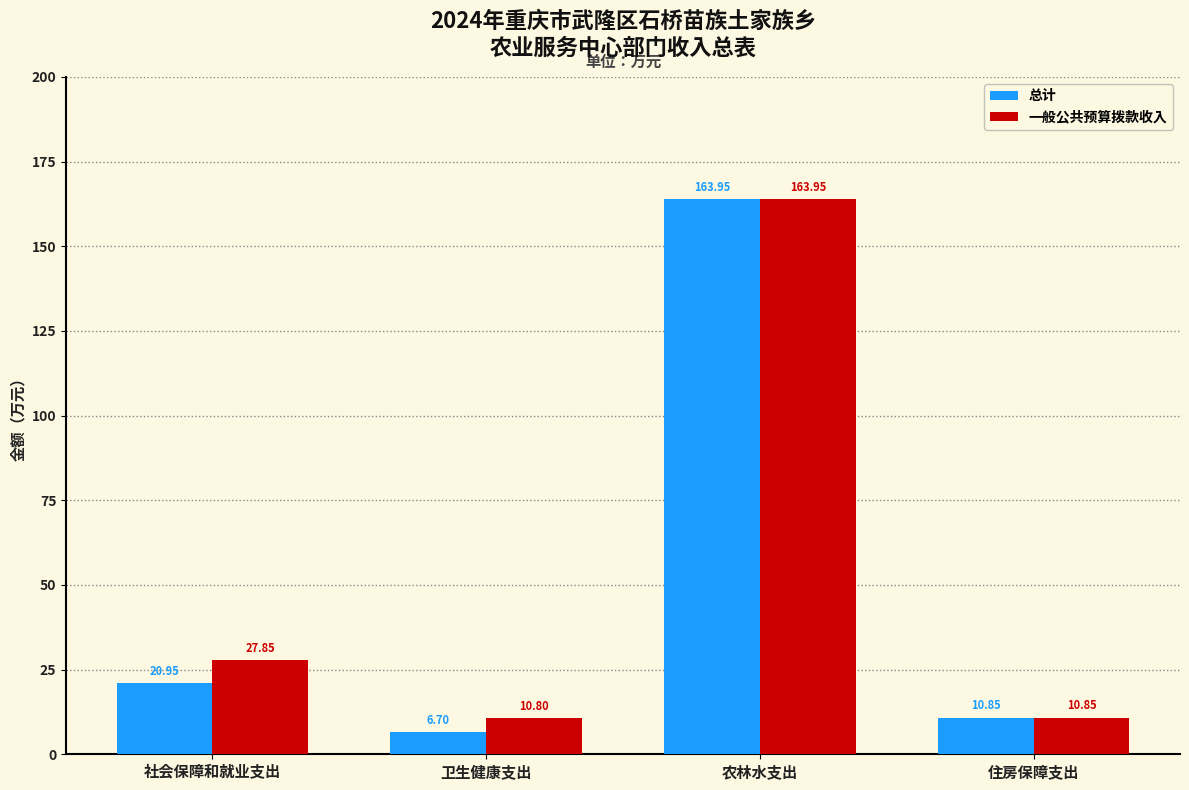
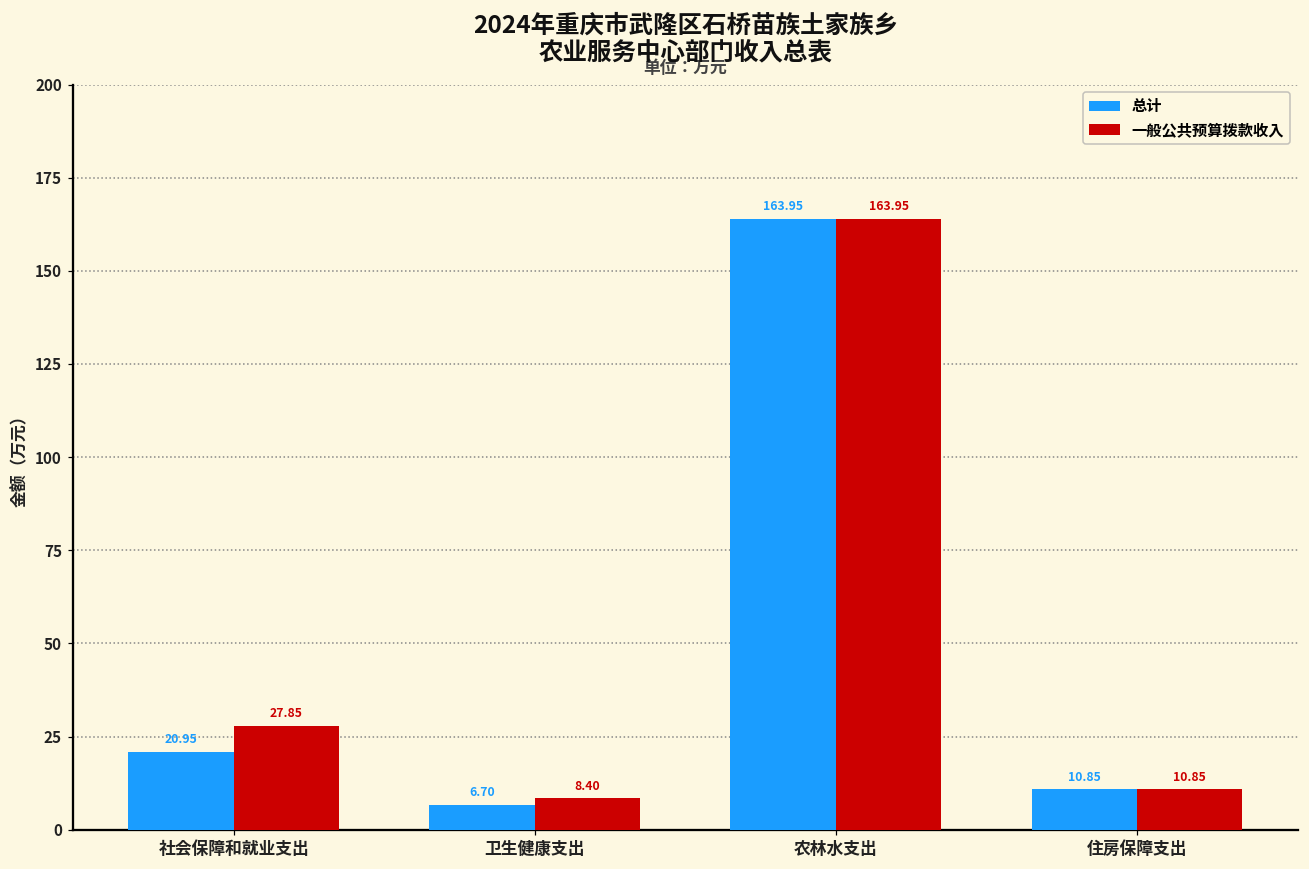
  {
    "总计": {
      "社会保障和就业支出": 20.95,
      "卫生健康支出": 6.70,
      "农林水支出": 163.95,
      "住房保障支出": 10.85
    },
    "一般公共预算拨款收入": {
      "社会保障和就业支出": 27.85,
-     "卫生健康支出": 10.80,
+     "卫生健康支出": 8.40,
      "农林水支出": 163.95,
      "住房保障支出": 10.85
    }
  }
